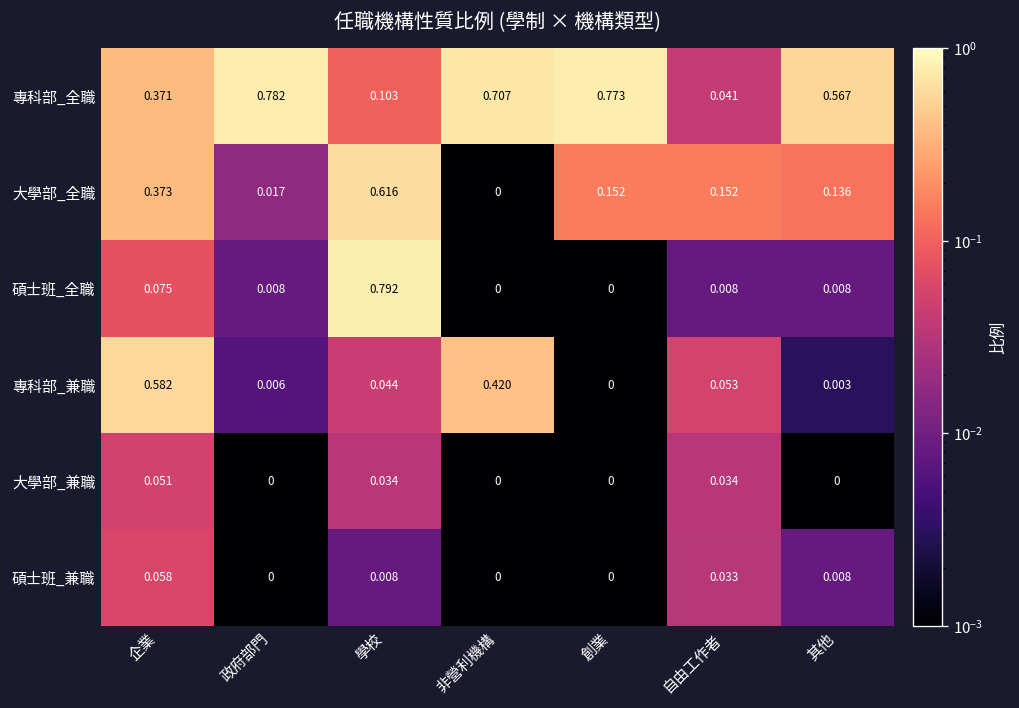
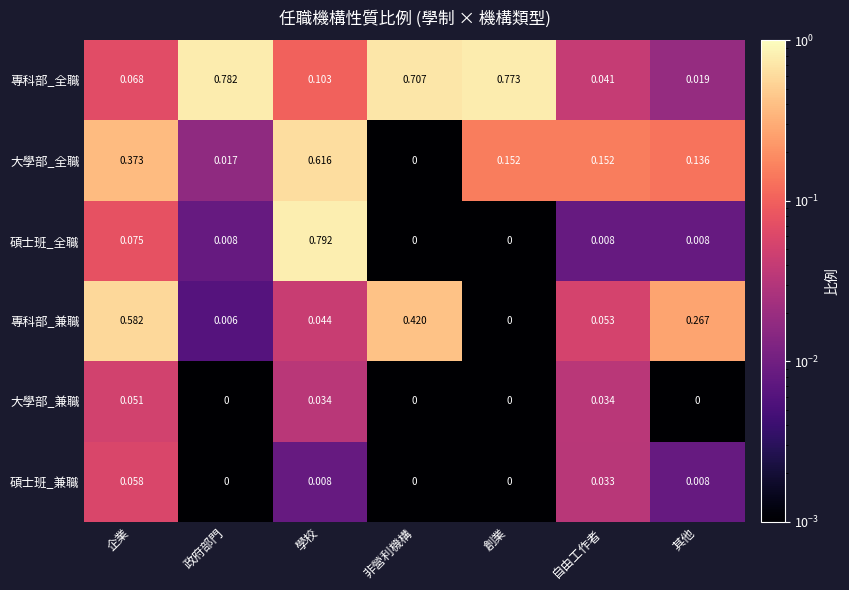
  {
    "專科部_全職": {
-     "企業": 0.371,
+     "企業": 0.068,
      "政府部門": 0.782,
      "學校": 0.103,
      "非營利機構": 0.707,
      "創業": 0.773,
      "自由工作者": 0.041,
-     "其他": 0.567
+     "其他": 0.019
    },
    "大學部_全職": {
      "企業": 0.373,
      "政府部門": 0.017,
      "學校": 0.616,
      "非營利機構": 0,
      "創業": 0.152,
      "自由工作者": 0.152,
      "其他": 0.136
    },
    "碩士班_全職": {
      "企業": 0.075,
      "政府部門": 0.008,
      "學校": 0.792,
      "非營利機構": 0,
      "創業": 0,
      "自由工作者": 0.008,
      "其他": 0.008
    },
    "專科部_兼職": {
      "企業": 0.582,
      "政府部門": 0.006,
      "學校": 0.044,
      "非營利機構": 0.420,
      "創業": 0,
      "自由工作者": 0.053,
-     "其他": 0.003
+     "其他": 0.267
    },
    "大學部_兼職": {
      "企業": 0.051,
      "政府部門": 0,
      "學校": 0.034,
      "非營利機構": 0,
      "創業": 0,
      "自由工作者": 0.034,
      "其他": 0
    },
    "碩士班_兼職": {
      "企業": 0.058,
      "政府部門": 0,
      "學校": 0.008,
      "非營利機構": 0,
      "創業": 0,
      "自由工作者": 0.033,
      "其他": 0.008
    }
  }
